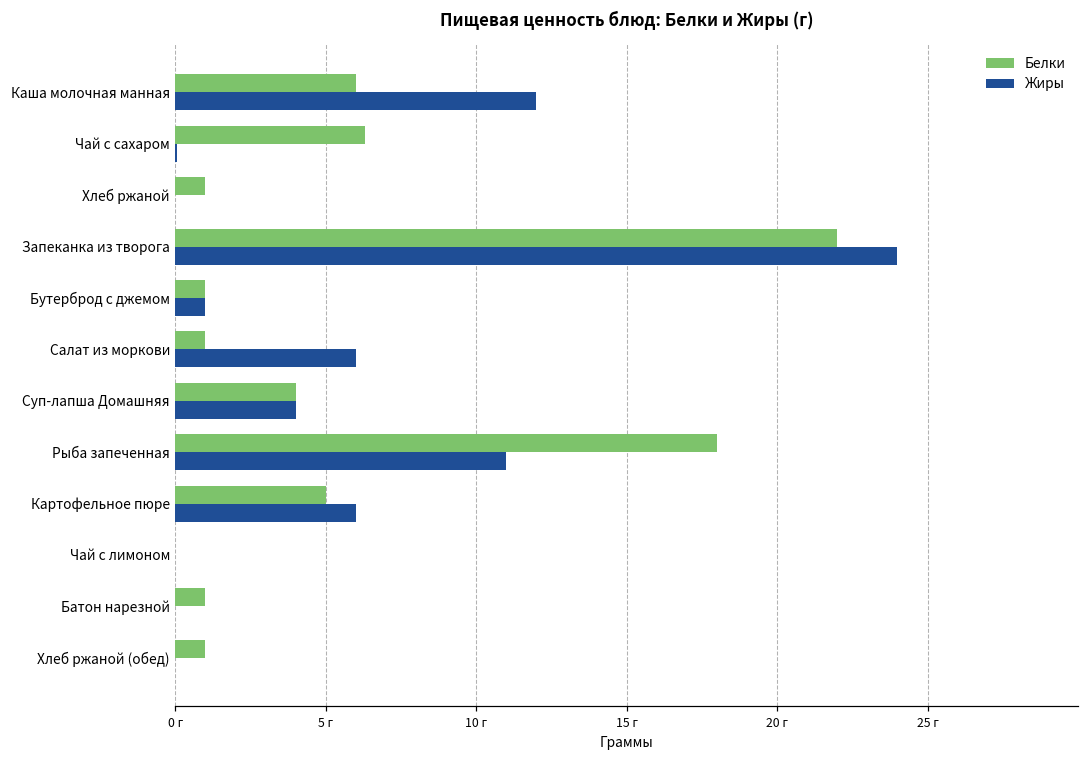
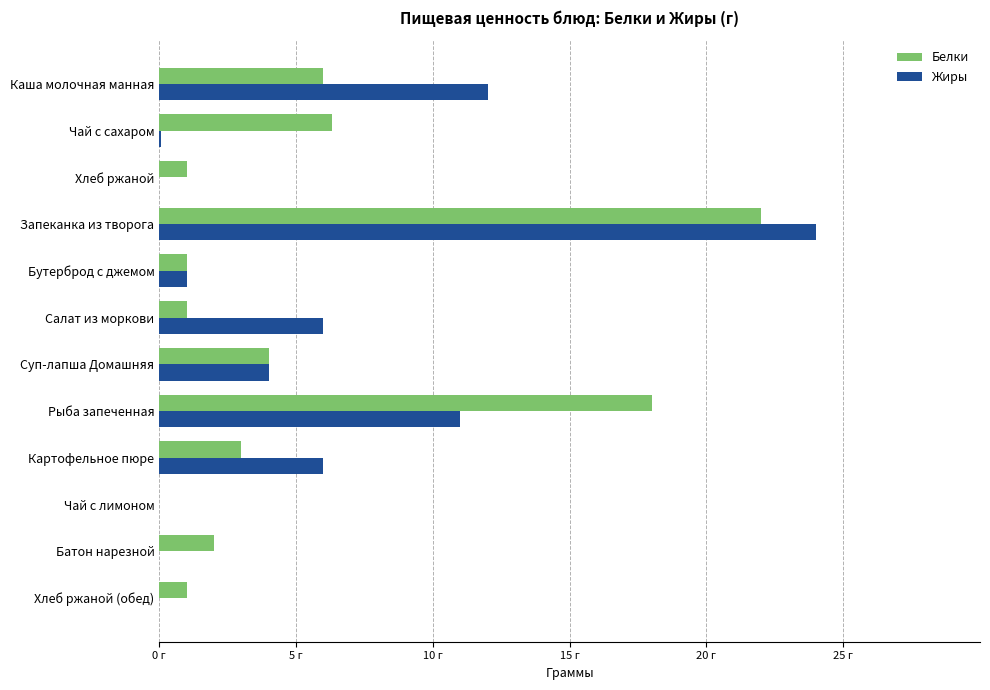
  {
    "Белки": {
      "Каша молочная манная": "6 г",
      "Чай с сахаром": "6.3 г",
      "Хлеб ржаной": "1 г",
      "Запеканка из творога": "22 г",
      "Бутерброд с джемом": "1 г",
      "Салат из моркови": "1 г",
      "Суп-лапша Домашняя": "4 г",
      "Рыба запеченная": "18 г",
-     "Картофельное пюре": "5 г",
+     "Картофельное пюре": "3 г",
      "Чай с лимоном": "0 г",
-     "Батон нарезной": "1 г",
+     "Батон нарезной": "2 г",
      "Хлеб ржаной (обед)": "1 г"
    },
    "Жиры": {
      "Каша молочная манная": "12 г",
      "Хлеб ржаной": "0 г",
      "Запеканка из творога": "24 г",
      "Бутерброд с джемом": "1 г",
      "Салат из моркови": "6 г",
      "Суп-лапша Домашняя": "4 г",
      "Рыба запеченная": "11 г",
      "Картофельное пюре": "6 г",
      "Чай с лимоном": "0 г",
      "Батон нарезной": "0 г",
      "Хлеб ржаной (обед)": "0 г"
    }
  }
